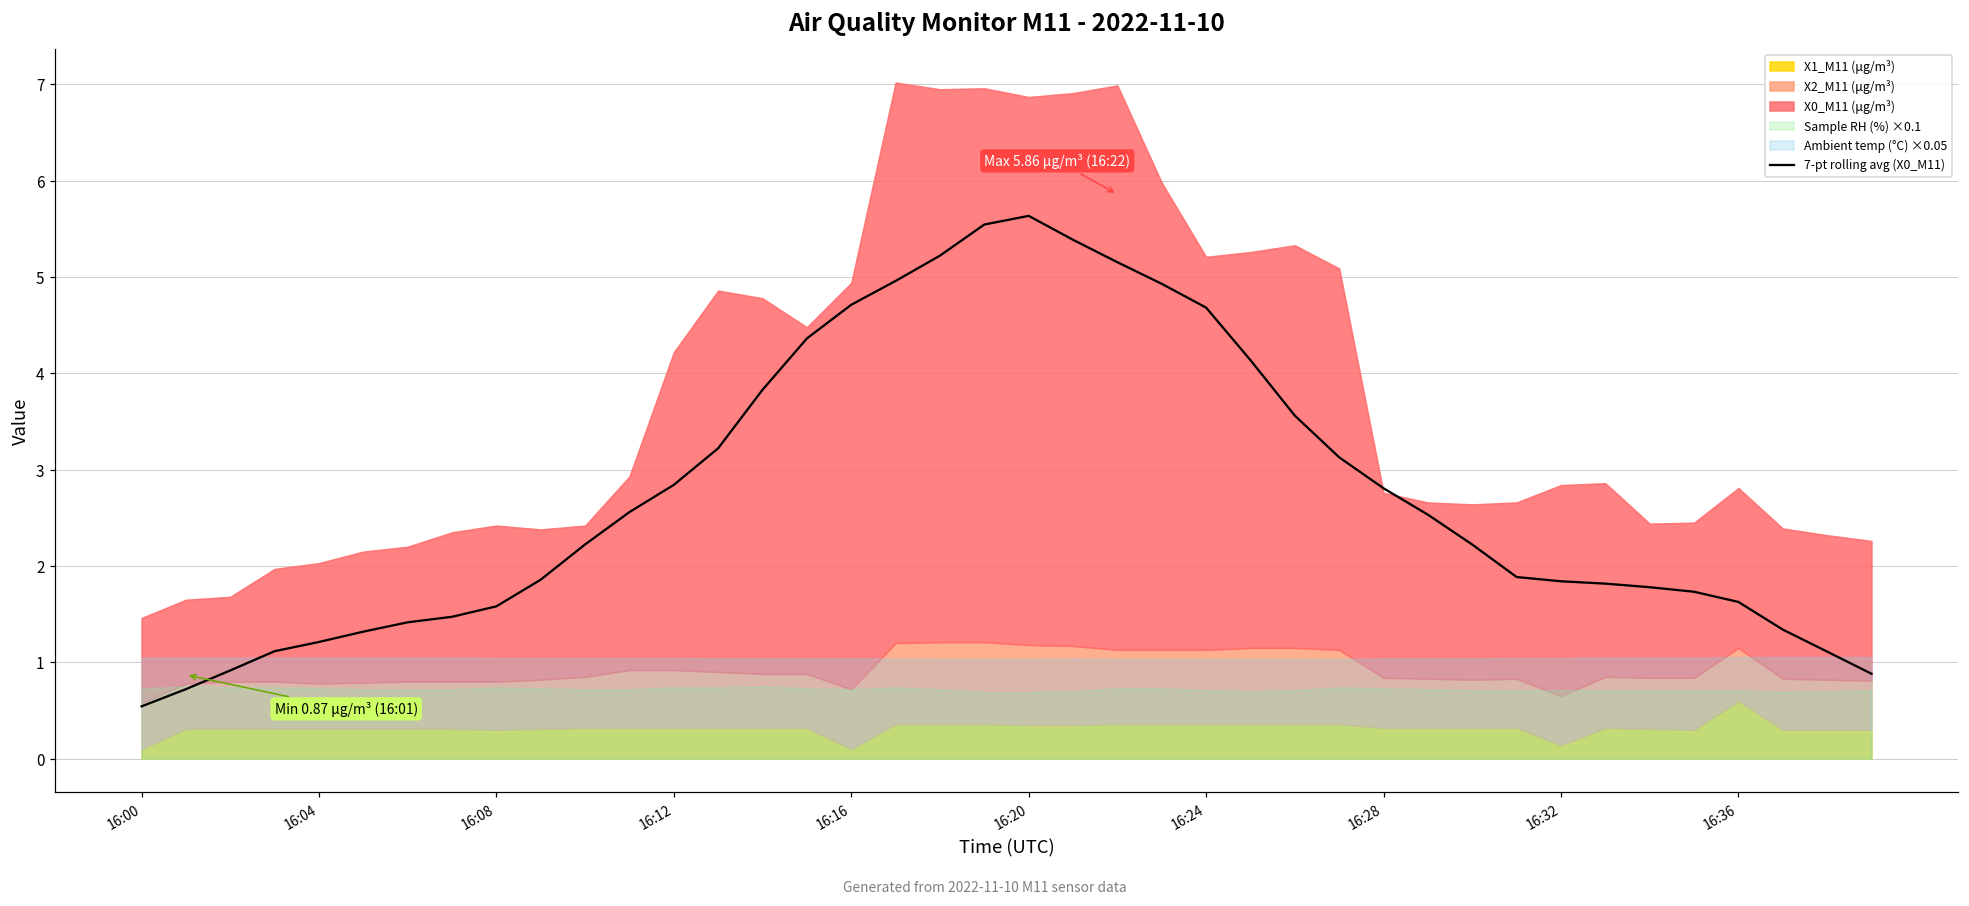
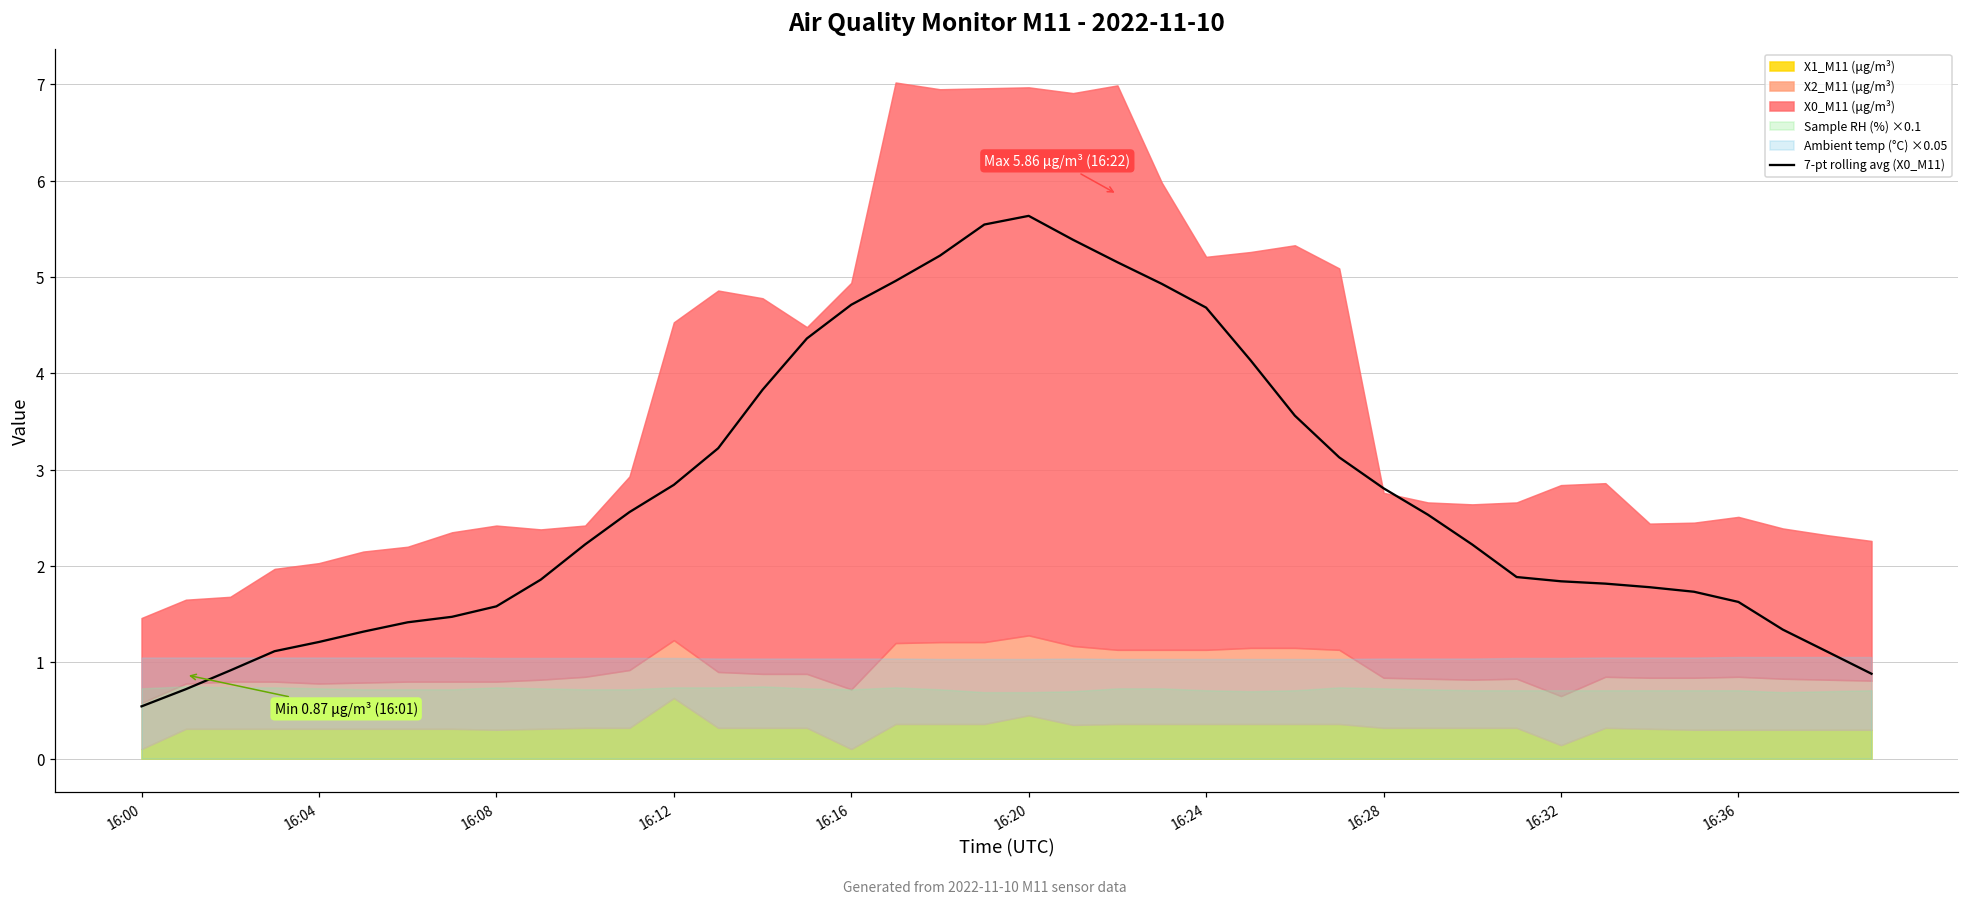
  {
    "7-pt rolling avg (X0_M11)": {
      "16:00": 0.5,
      "16:04": 1.2,
      "16:08": 1.6,
      "16:12": 2.8,
      "16:16": 4.7,
      "16:24": 4.7,
      "16:28": 2.8,
      "16:32": 1.8,
      "16:36": 1.6
    },
    "X1_M11 (μg/m³)": {
      "16:00": 0.1,
      "16:04": 0.3,
      "16:08": 0.3,
-     "16:12": 0.3,
+     "16:12": 0.6,
      "16:16": 0.1,
-     "16:20": 0.4,
+     "16:20": 0.5,
      "16:24": 0.4,
      "16:28": 0.3,
      "16:32": 0.1,
-     "16:36": 0.6
+     "16:36": 0.3
    }
  }
